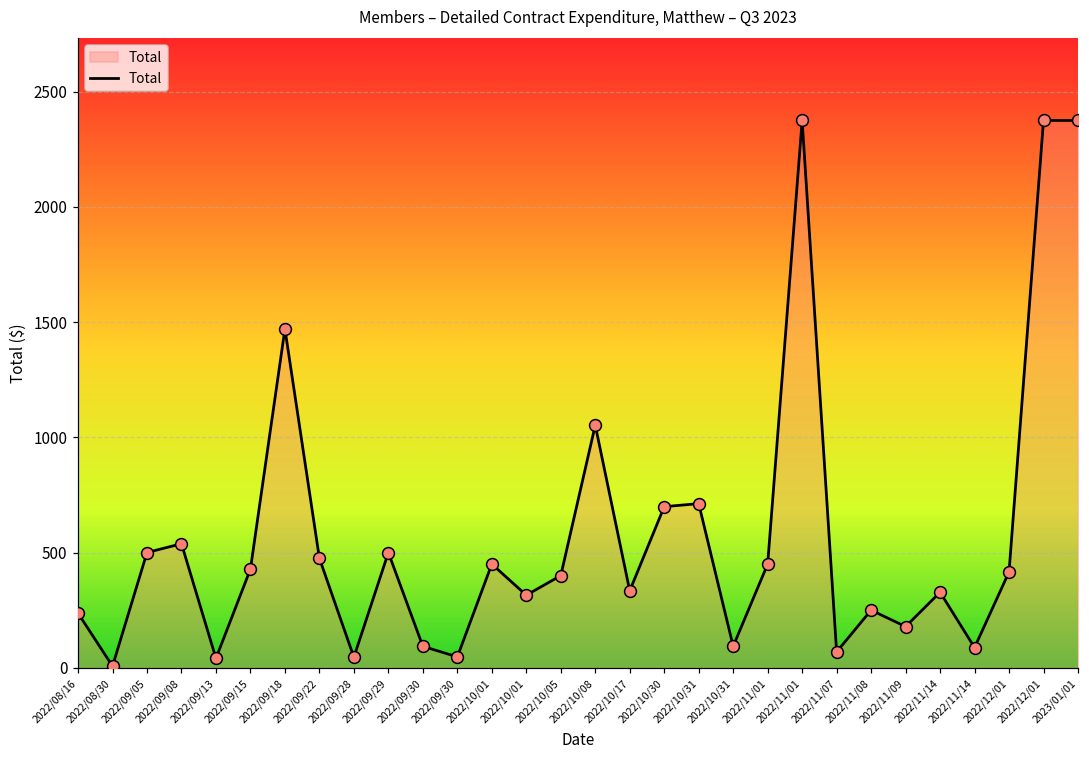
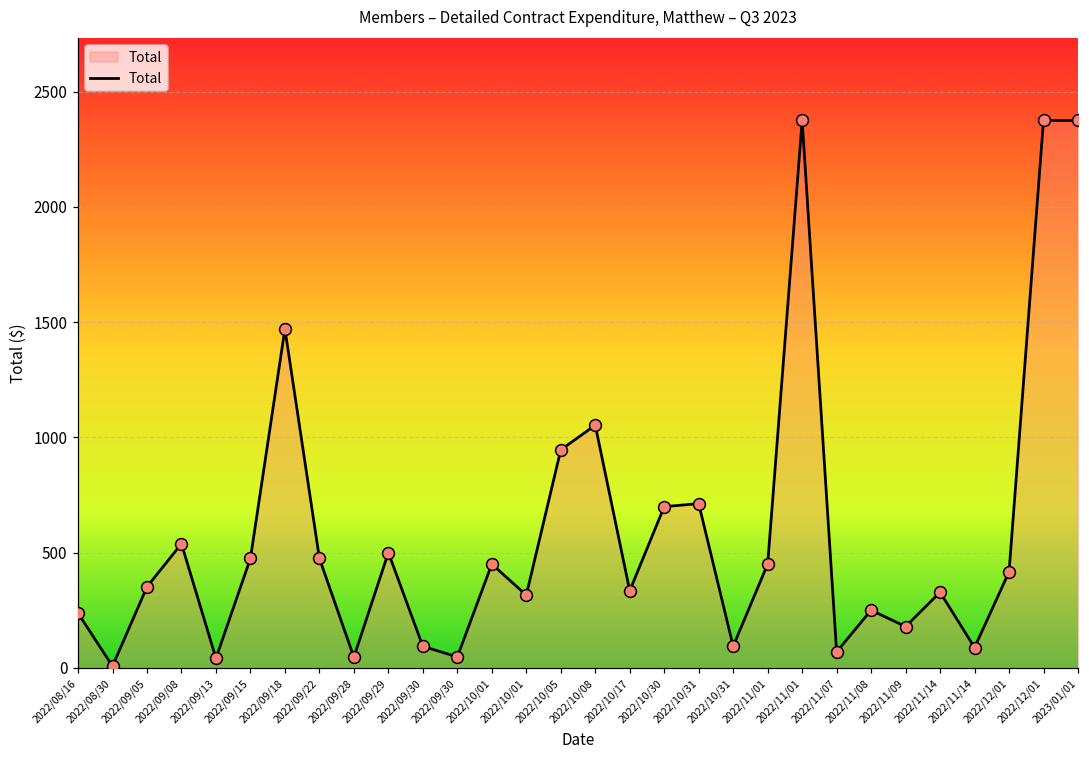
  {
    "2022/08/16": 240,
    "2022/08/30": 10,
-   "2022/09/05": 500,
+   "2022/09/05": 350,
    "2022/09/08": 540,
    "2022/09/13": 40,
-   "2022/09/15": 430,
+   "2022/09/15": 470,
    "2022/09/18": 1470,
    "2022/09/22": 480,
    "2022/09/28": 50,
    "2022/09/29": 500,
-   "2022/10/05": 400,
+   "2022/10/05": 950,
    "2022/10/08": 1050,
    "2022/10/17": 330,
    "2022/10/30": 700,
    "2022/11/07": 70,
    "2022/11/08": 250,
    "2022/11/09": 180,
    "2023/01/01": 2380
  }
